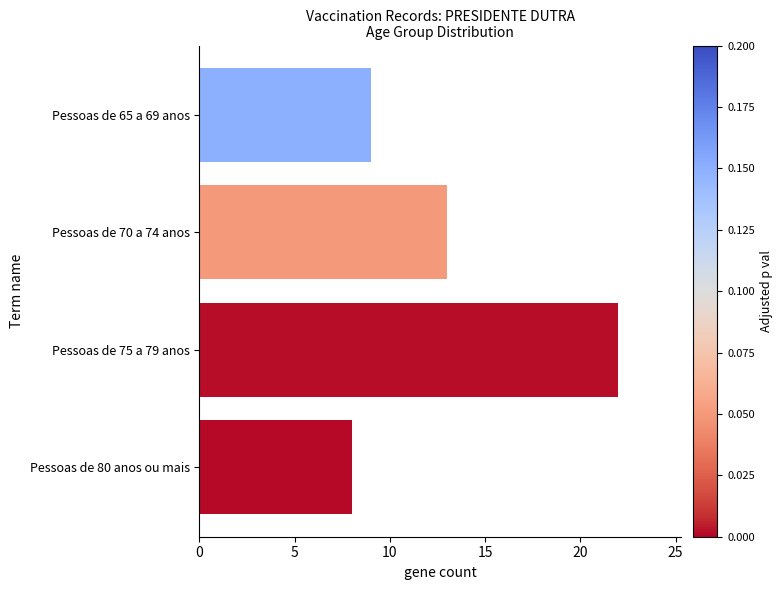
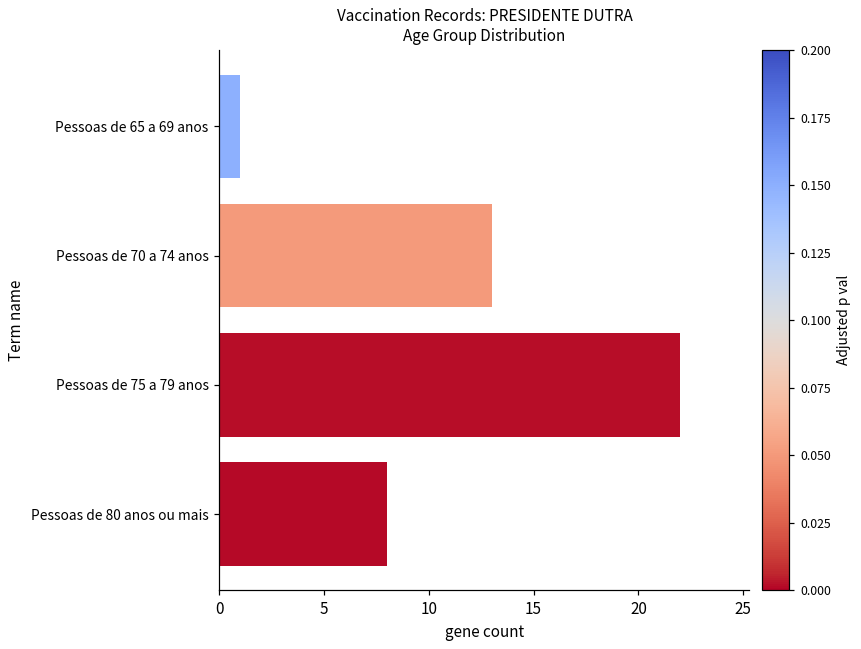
  {
-   "Pessoas de 65 a 69 anos": 9,
+   "Pessoas de 65 a 69 anos": 1,
    "Pessoas de 70 a 74 anos": 13,
    "Pessoas de 75 a 79 anos": 22,
    "Pessoas de 80 anos ou mais": 8
  }
